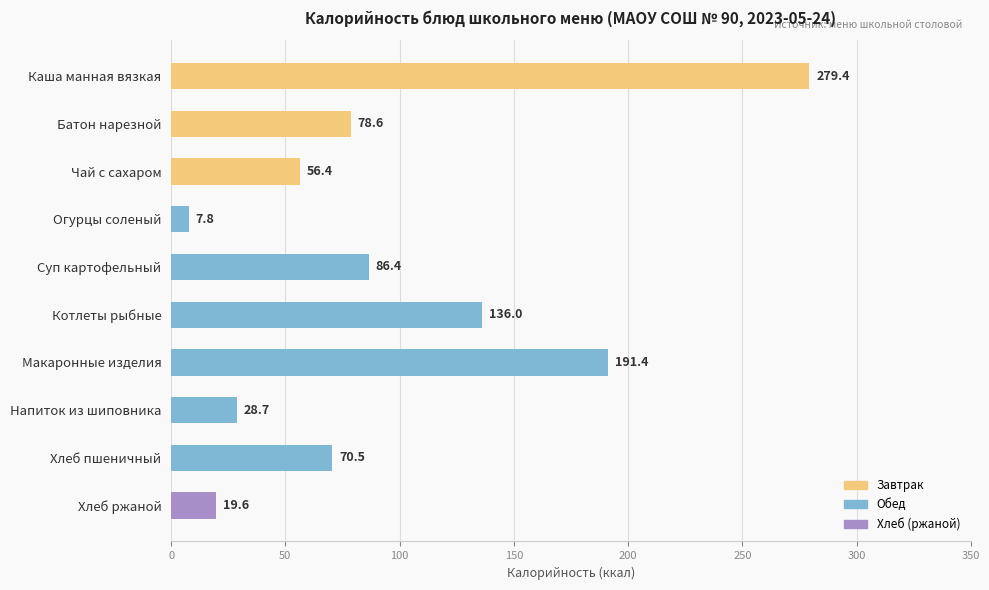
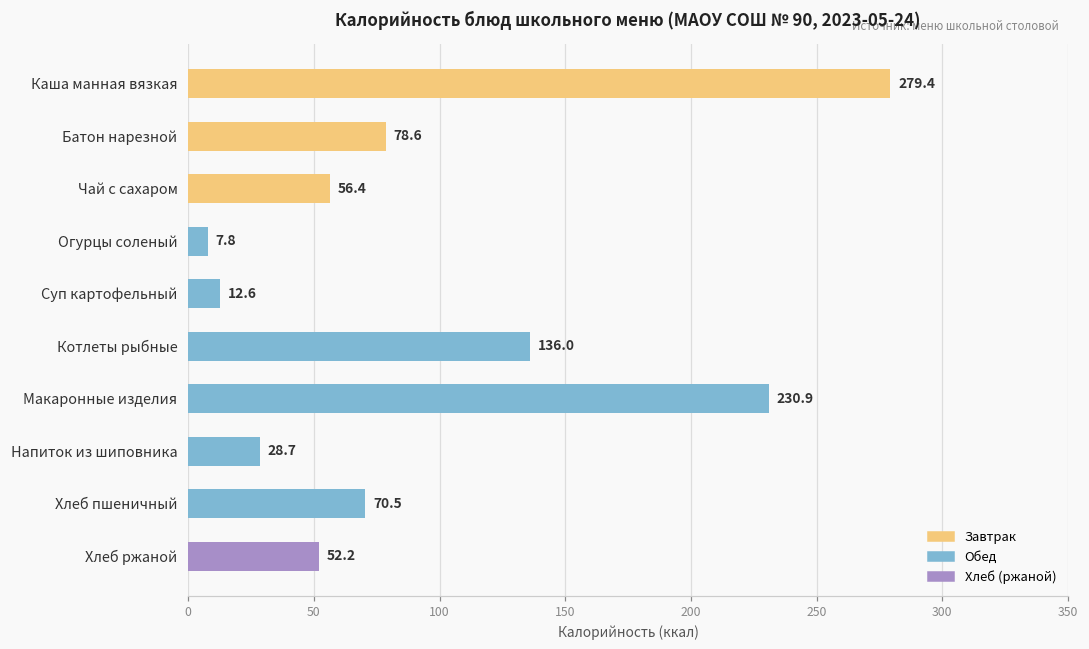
  {
    "Каша манная вязкая": 279.4,
    "Батон нарезной": 78.6,
    "Чай с сахаром": 56.4,
    "Огурцы соленый": 7.8,
-   "Суп картофельный": 86.4,
+   "Суп картофельный": 12.6,
    "Котлеты рыбные": 136.0,
-   "Макаронные изделия": 191.4,
+   "Макаронные изделия": 230.9,
    "Напиток из шиповника": 28.7,
    "Хлеб пшеничный": 70.5,
-   "Хлеб ржаной": 19.6
+   "Хлеб ржаной": 52.2
  }
